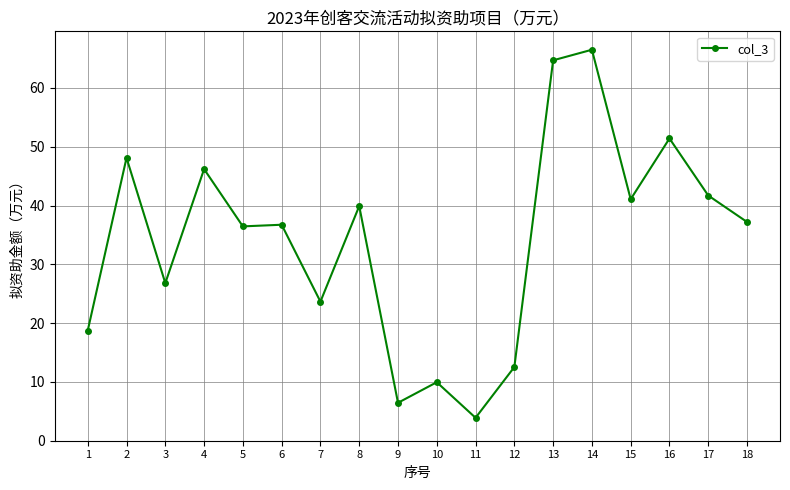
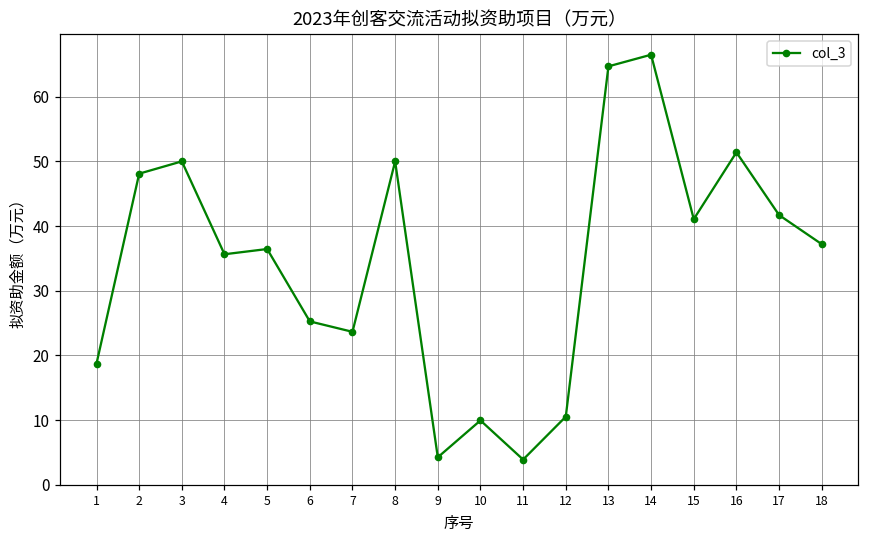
  {
    "1": 19,
    "2": 48,
-   "3": 27,
-   "4": 46,
+   "3": 50,
+   "4": 36,
    "5": 36,
-   "6": 37,
+   "6": 25,
    "7": 24,
-   "8": 40,
-   "9": 6,
+   "8": 50,
+   "9": 4,
    "10": 10,
    "11": 4,
-   "12": 13,
+   "12": 11,
    "13": 65,
    "14": 66,
    "15": 41,
    "16": 51,
    "17": 42,
    "18": 37
  }
